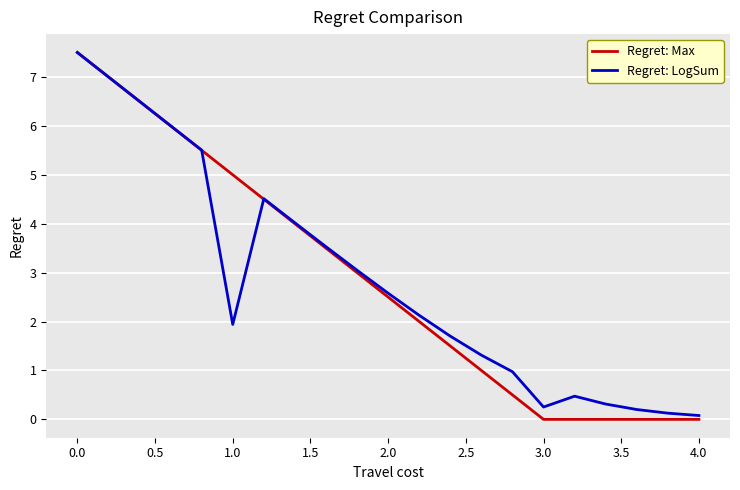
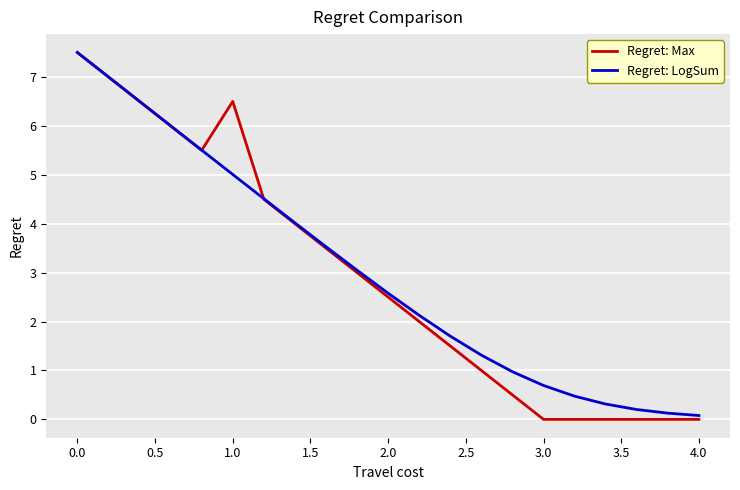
  {
    "Regret: Max": {
-     "1.0": 5.0,
+     "1.0": 6.5,
      "2.0": 2.5,
      "3.0": 0.0,
      "4.0": 0.0
    },
    "Regret: LogSum": {
-     "1.0": 1.9,
+     "1.0": 5.0,
      "2.0": 2.6,
-     "3.0": 0.3,
+     "3.0": 0.7,
      "4.0": 0.1
    }
  }
